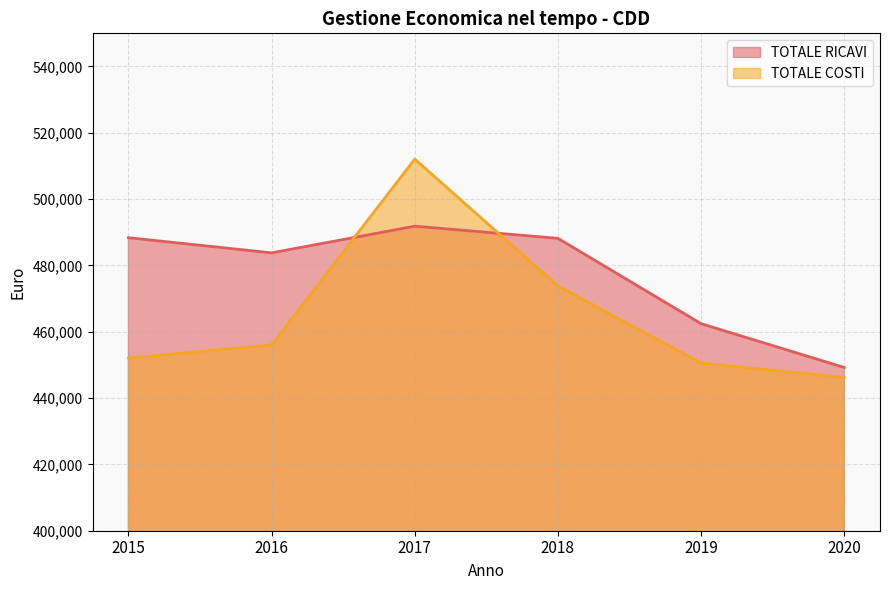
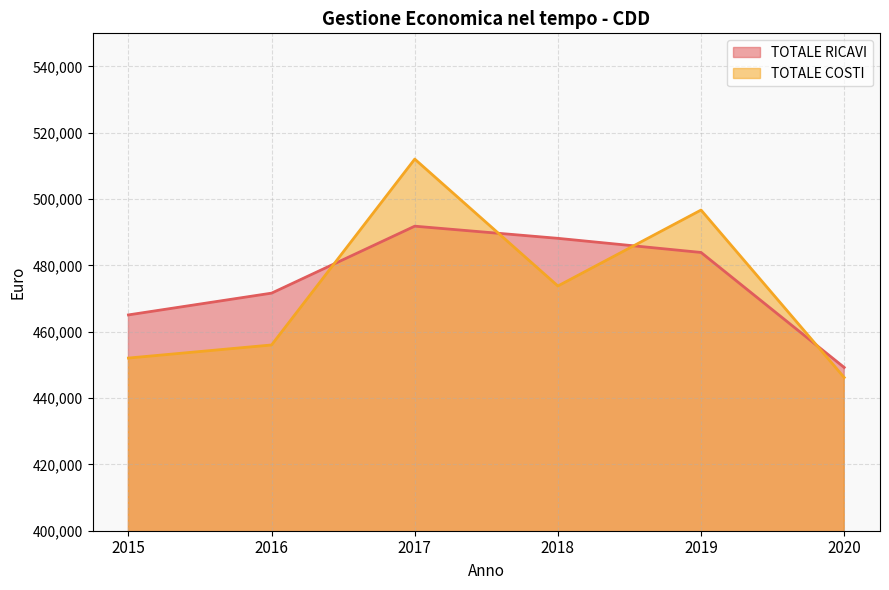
  {
    "TOTALE RICAVI": {
-     "2015": "488,000",
-     "2016": "484,000",
+     "2015": "465,000",
+     "2016": "472,000",
      "2017": "492,000",
      "2018": "488,000",
-     "2019": "462,000",
+     "2019": "484,000",
      "2020": "449,000"
    },
    "TOTALE COSTI": {
      "2015": "452,000",
      "2016": "456,000",
      "2017": "512,000",
      "2018": "474,000",
-     "2019": "451,000",
+     "2019": "497,000",
      "2020": "446,000"
    }
  }
